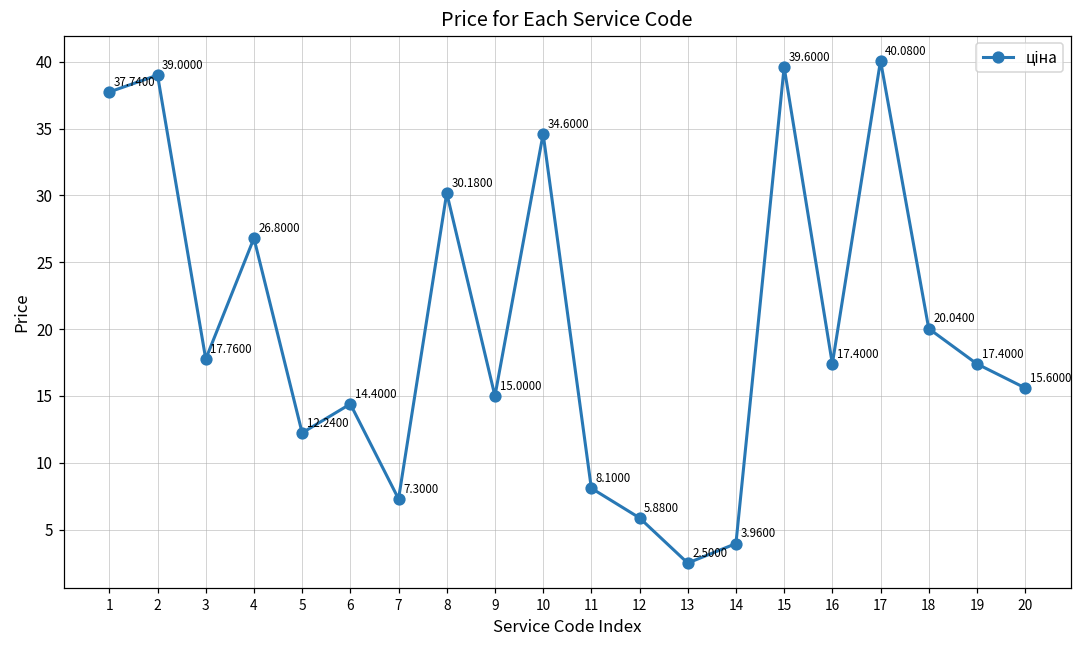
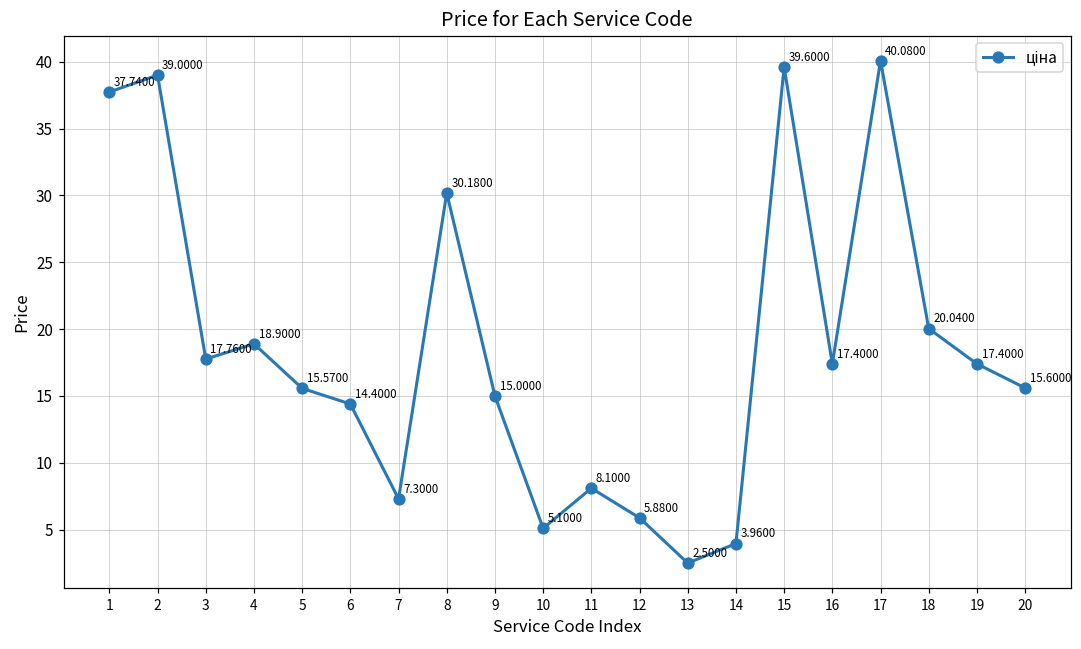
  {
    "1": 37.7400,
    "2": 39.0000,
    "3": 17.7600,
-   "4": 26.8000,
-   "5": 12.2400,
+   "4": 18.9000,
+   "5": 15.5700,
    "6": 14.4000,
    "7": 7.3000,
    "8": 30.1800,
    "9": 15.0000,
-   "10": 34.6000,
+   "10": 5.1000,
    "11": 8.1000,
    "12": 5.8800,
    "13": 2.5000,
    "14": 3.9600,
    "15": 39.6000,
    "16": 17.4000,
    "17": 40.0800,
    "18": 20.0400,
    "19": 17.4000,
    "20": 15.6000
  }
